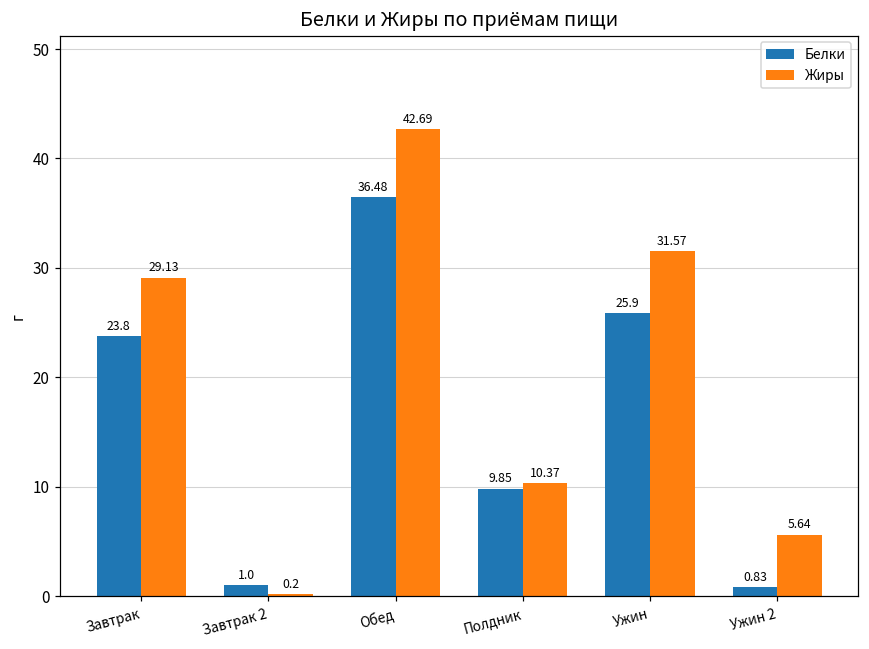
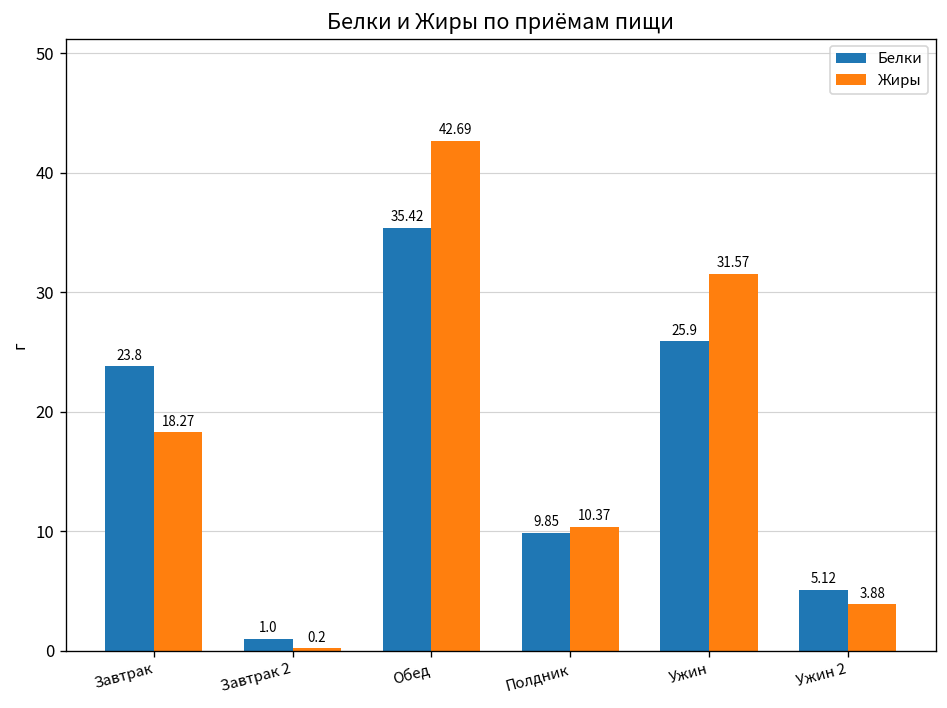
  {
    "Белки": {
      "Завтрак": 23.8,
      "Завтрак 2": 1.0,
-     "Обед": 36.48,
+     "Обед": 35.42,
      "Полдник": 9.85,
      "Ужин": 25.9,
-     "Ужин 2": 0.83
+     "Ужин 2": 5.12
    },
    "Жиры": {
-     "Завтрак": 29.13,
+     "Завтрак": 18.27,
      "Завтрак 2": 0.2,
      "Обед": 42.69,
      "Полдник": 10.37,
      "Ужин": 31.57,
-     "Ужин 2": 5.64
+     "Ужин 2": 3.88
    }
  }
